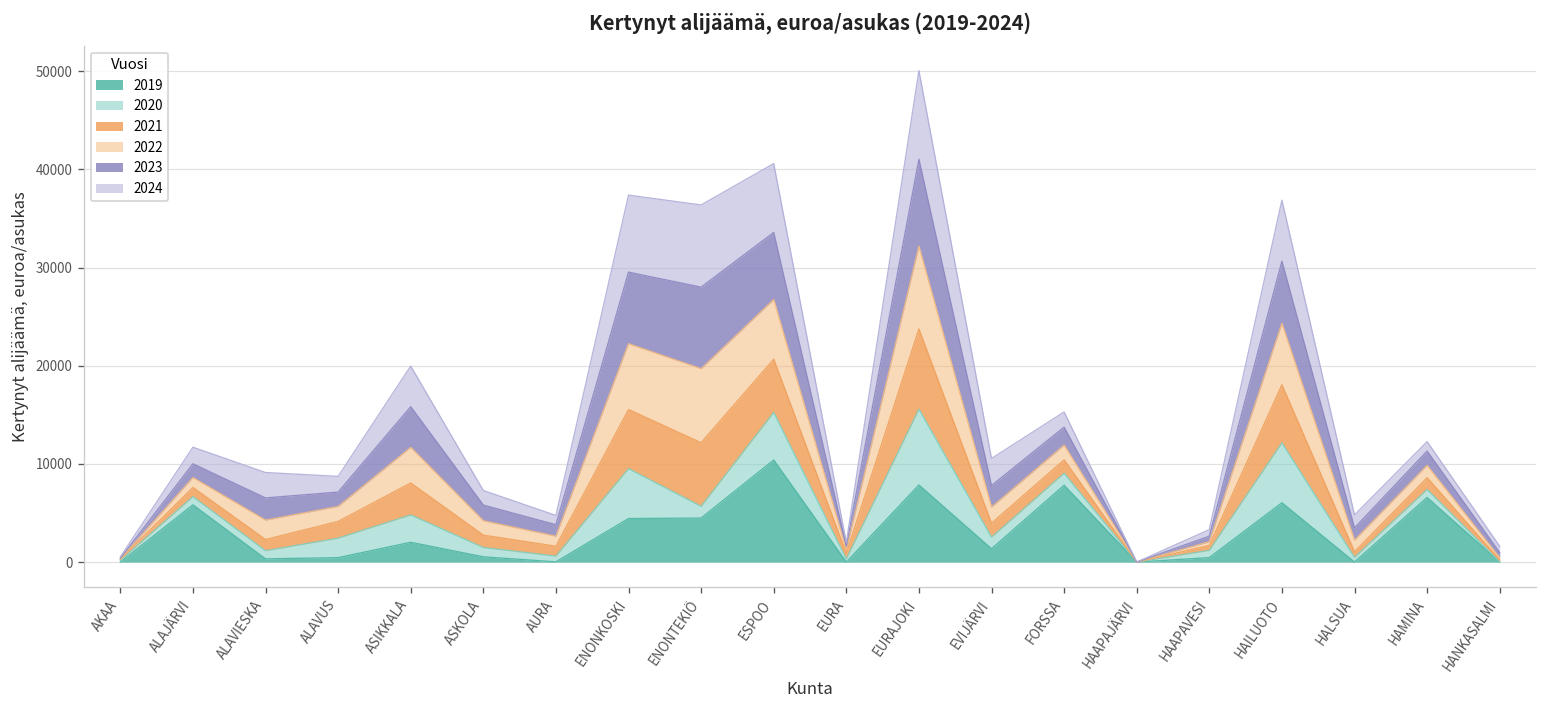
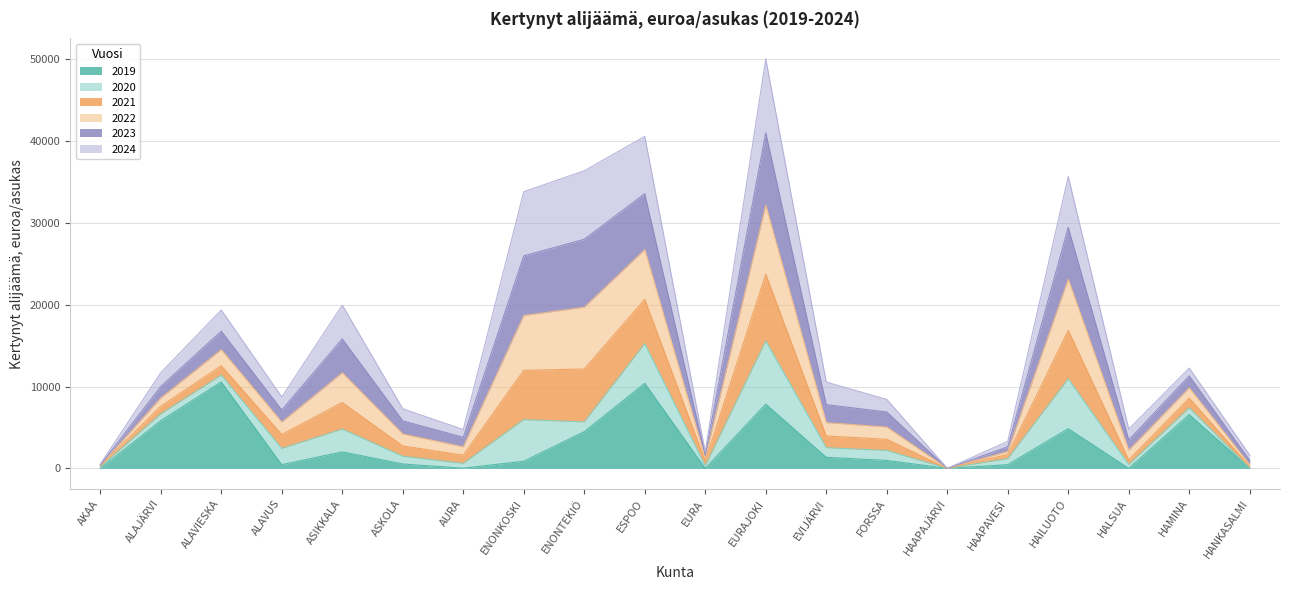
  {
    "2019": {
      "ALAJÄRVI": 6000,
-     "ALAVIESKA": 0,
+     "ALAVIESKA": 11000,
      "ALAVUS": 0,
      "ASIKKALA": 2000,
      "ASKOLA": 1000,
      "AURA": 0,
-     "ENONKOSKI": 4000,
+     "ENONKOSKI": 1000,
      "ENONTEKIÖ": 4000,
      "ESPOO": 10000,
      "EURA": 0,
      "EURAJOKI": 8000,
      "EVIJÄRVI": 1000,
-     "FORSSA": 8000,
+     "FORSSA": 1000,
      "HAAPAVESI": 0,
-     "HAILUOTO": 6000,
+     "HAILUOTO": 5000,
      "HALSUA": 0,
      "HAMINA": 7000
    }
  }
